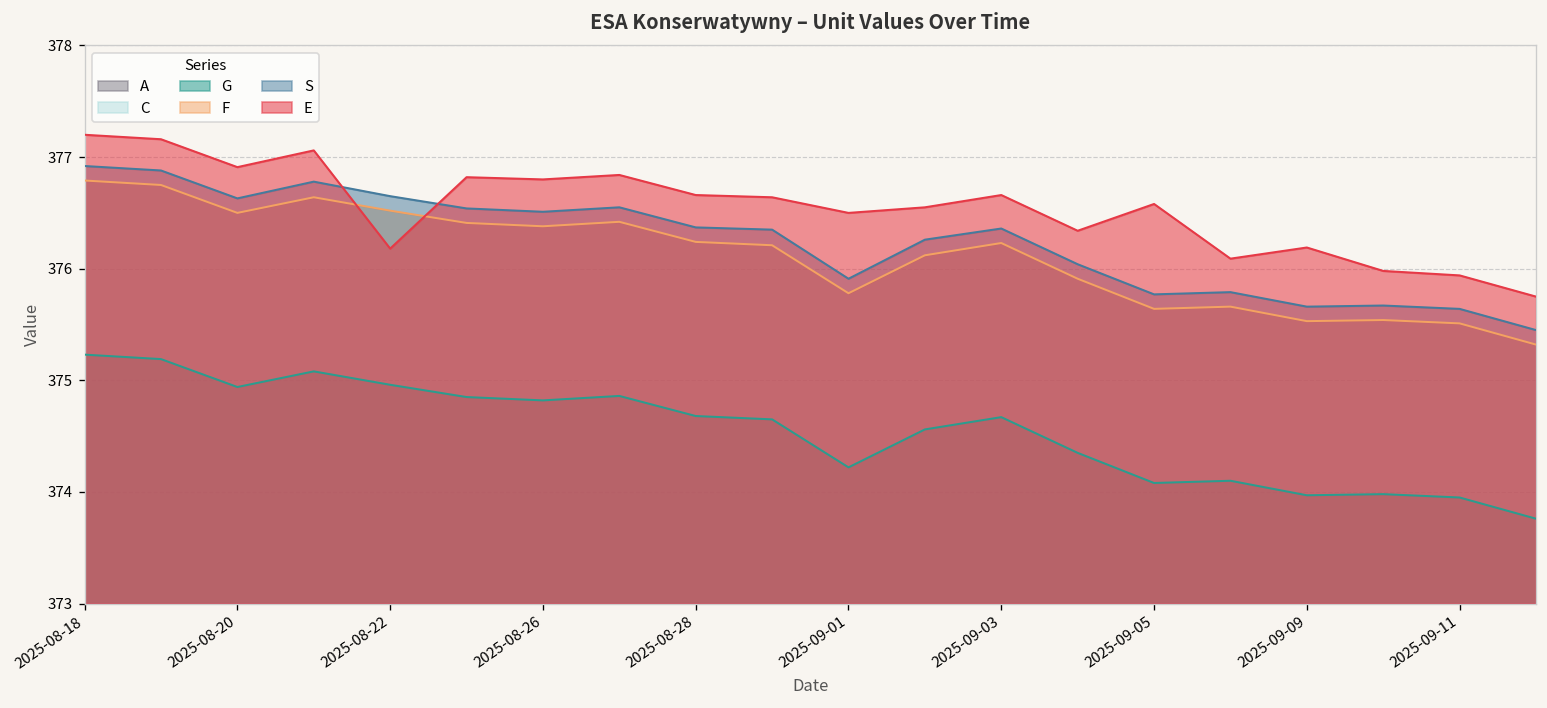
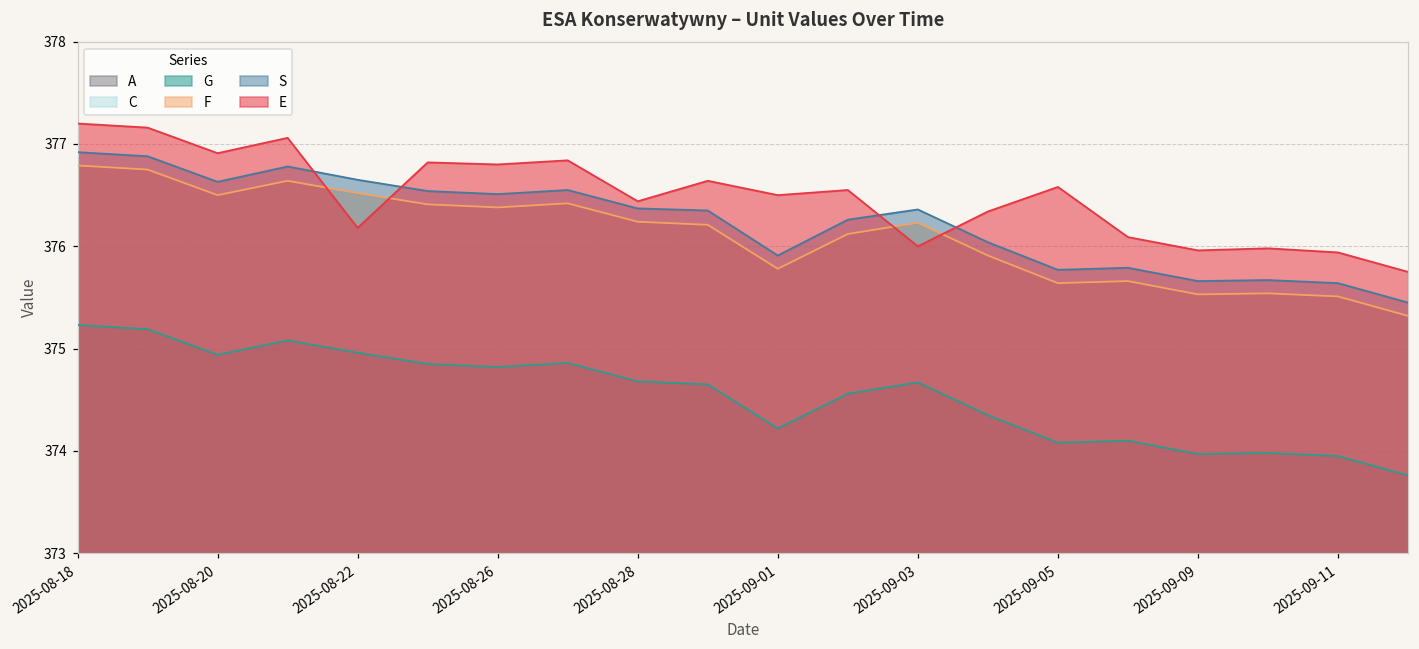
  {
    "F": {
      "2025-08-18": 376.8,
      "2025-08-20": 376.5,
      "2025-08-22": 376.5,
      "2025-08-26": 376.4,
      "2025-08-28": 376.2,
      "2025-09-01": 375.8,
      "2025-09-03": 376.2,
      "2025-09-05": 375.6,
      "2025-09-09": 375.5,
      "2025-09-11": 375.5
    },
    "E": {
      "2025-08-18": 377.2,
      "2025-08-20": 376.9,
      "2025-08-22": 376.2,
      "2025-08-26": 376.8,
-     "2025-08-28": 376.7,
+     "2025-08-28": 376.4,
      "2025-09-01": 376.5,
-     "2025-09-03": 376.7,
+     "2025-09-03": 376.0,
      "2025-09-05": 376.6,
-     "2025-09-09": 376.2,
+     "2025-09-09": 376.0,
      "2025-09-11": 375.9
    }
  }
